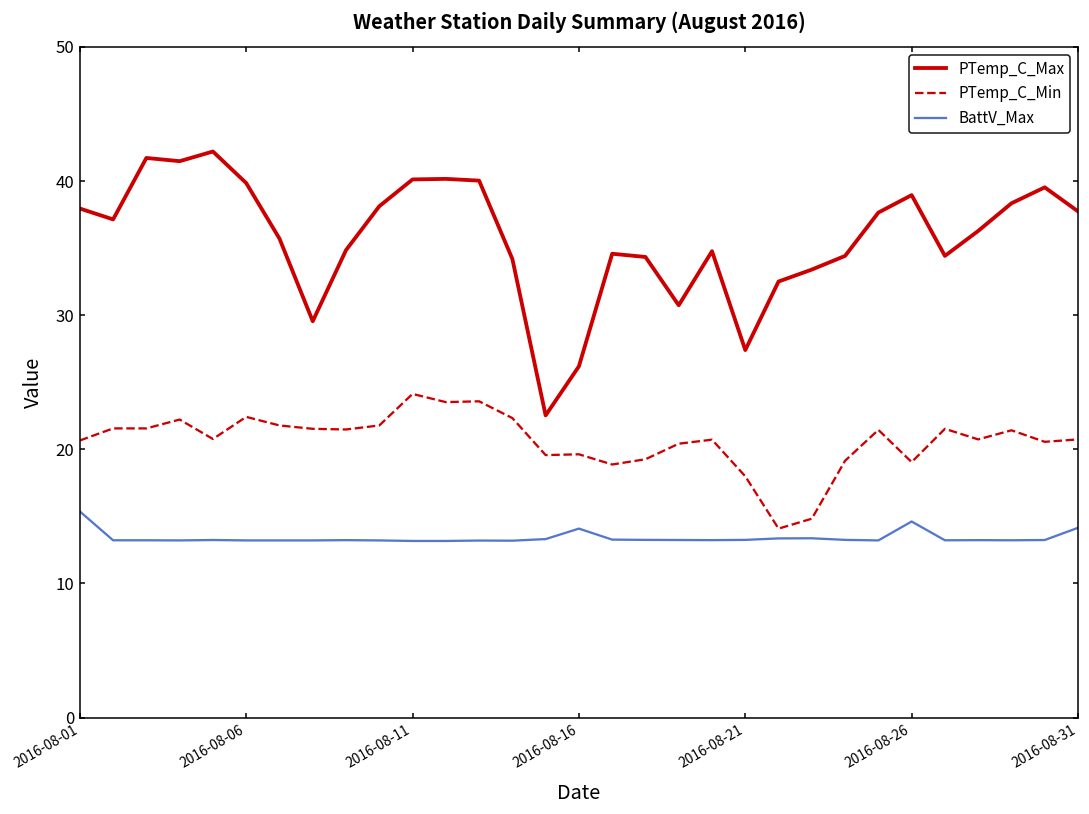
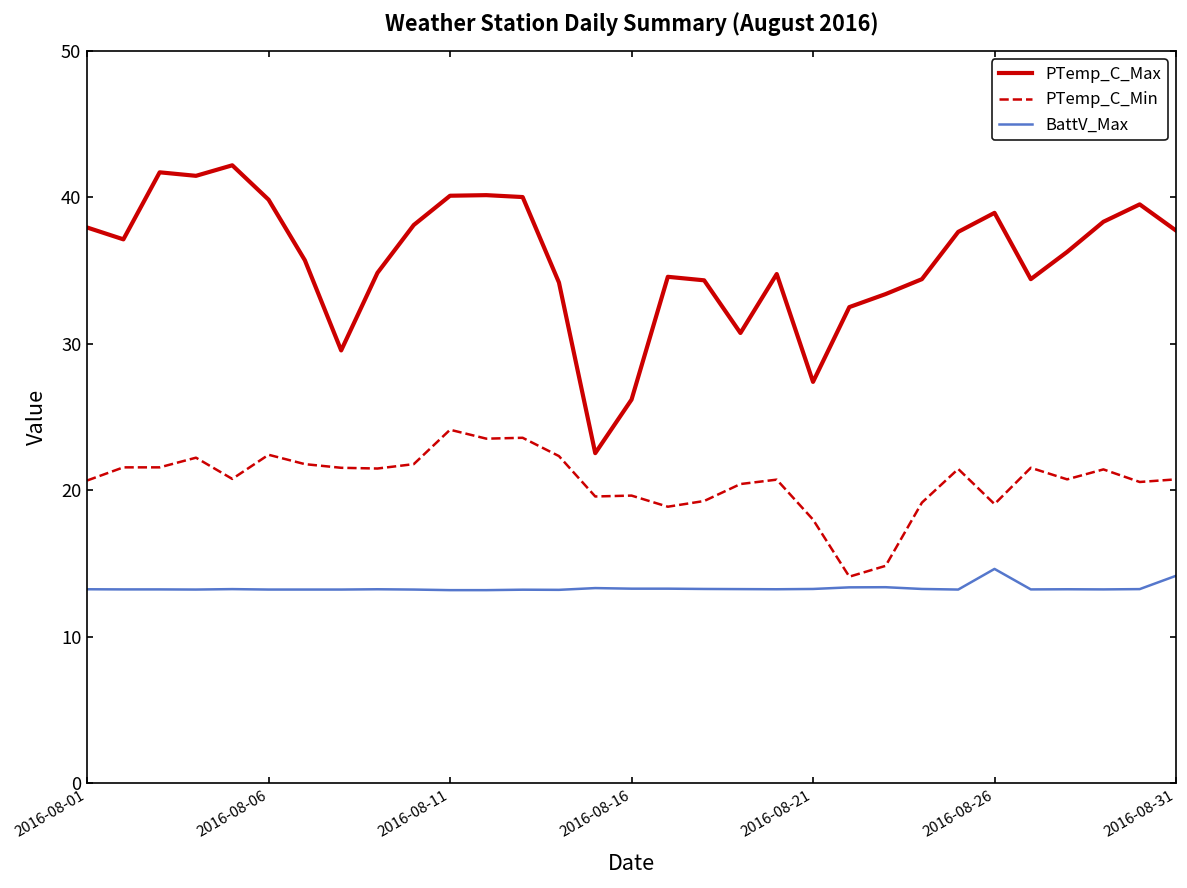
  {
    "BattV_Max": {
-     "2016-08-01": 15.4,
+     "2016-08-01": 13.2,
      "2016-08-06": 13.2,
      "2016-08-11": 13.2,
-     "2016-08-16": 14.1,
+     "2016-08-16": 13.3,
      "2016-08-21": 13.3,
      "2016-08-26": 14.6,
      "2016-08-31": 14.2
    }
  }
